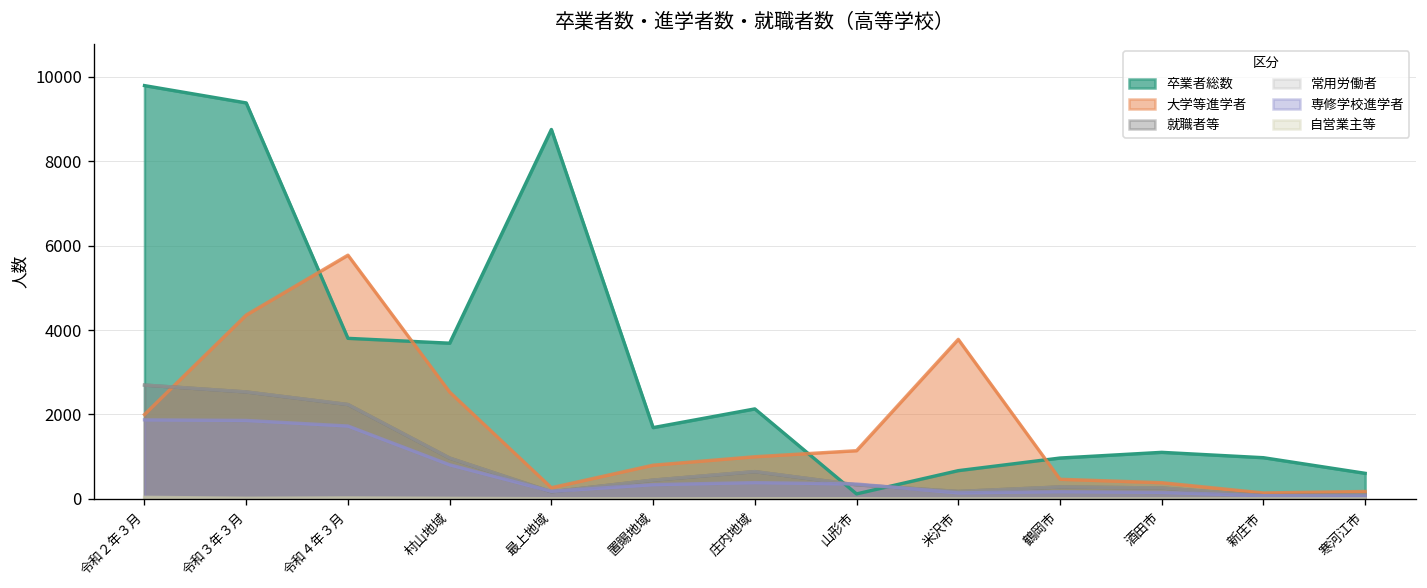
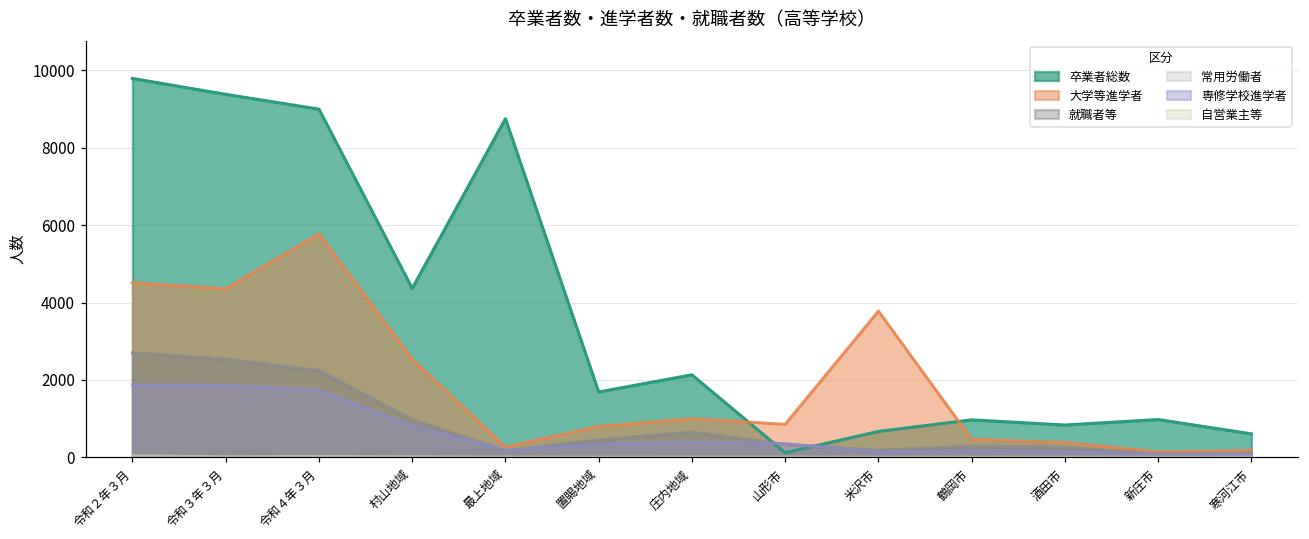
  {
    "卒業者総数": {
      "令和２年３月": 9800,
      "令和３年３月": 9400,
-     "令和４年３月": 3800,
-     "村山地域": 3700,
+     "令和４年３月": 9000,
+     "村山地域": 4400,
      "最上地域": 8800,
      "置賜地域": 1700,
      "庄内地域": 2100,
      "山形市": 100,
      "米沢市": 700,
      "鶴岡市": 1000,
-     "酒田市": 1100,
+     "酒田市": 800,
      "新庄市": 1000,
      "寒河江市": 600
    },
    "大学等進学者": {
-     "令和２年３月": 2000,
+     "令和２年３月": 4500,
      "令和３年３月": 4400,
      "令和４年３月": 5800,
      "村山地域": 2500,
      "最上地域": 300,
      "置賜地域": 800,
      "庄内地域": 1000,
-     "山形市": 1100,
+     "山形市": 900,
      "米沢市": 3800,
      "鶴岡市": 500,
      "酒田市": 400,
      "寒河江市": 200
    }
  }
